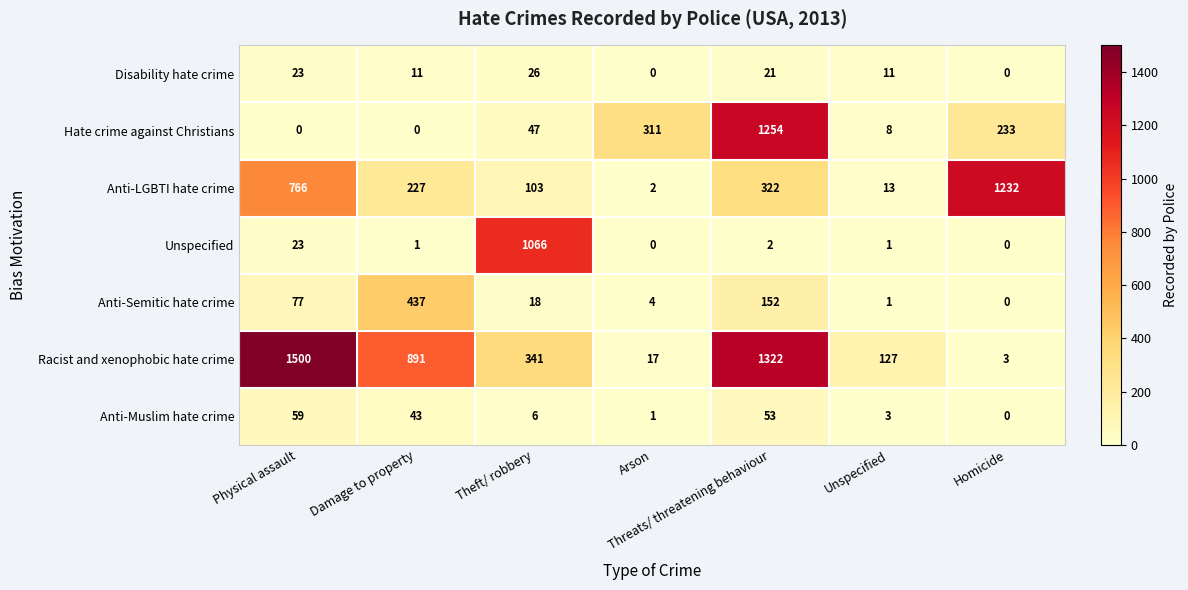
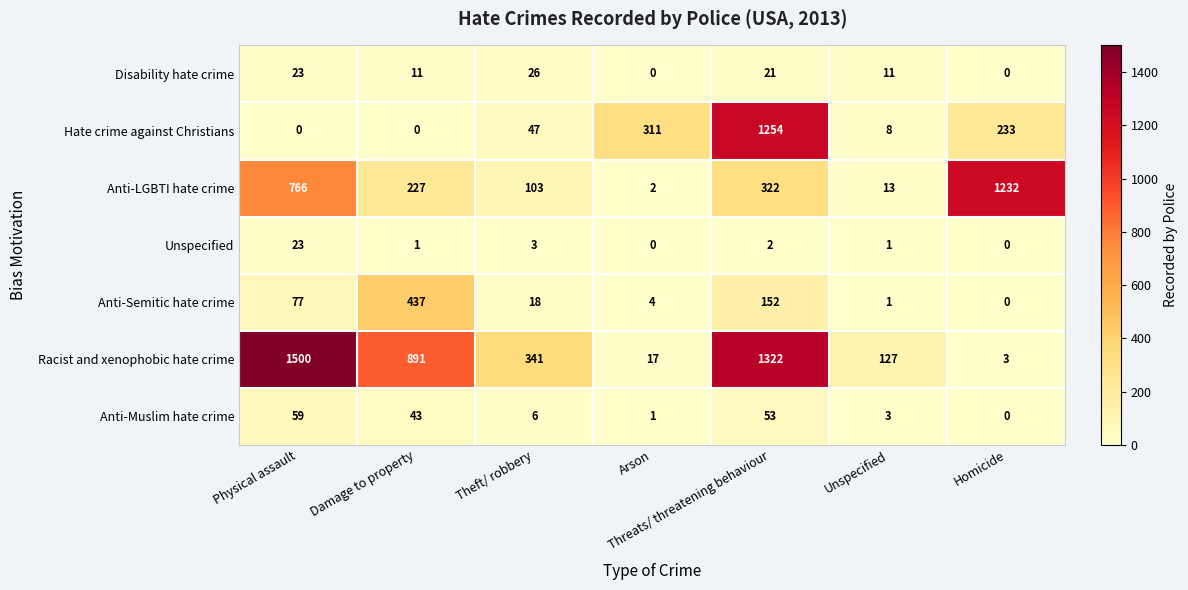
  {
    "Disability hate crime": {
      "Physical assault": 23,
      "Damage to property": 11,
      "Theft/ robbery": 26,
      "Arson": 0,
      "Threats/ threatening behaviour": 21,
      "Unspecified": 11,
      "Homicide": 0
    },
    "Hate crime against Christians": {
      "Physical assault": 0,
      "Damage to property": 0,
      "Theft/ robbery": 47,
      "Arson": 311,
      "Threats/ threatening behaviour": 1254,
      "Unspecified": 8,
      "Homicide": 233
    },
    "Anti-LGBTI hate crime": {
      "Physical assault": 766,
      "Damage to property": 227,
      "Theft/ robbery": 103,
      "Arson": 2,
      "Threats/ threatening behaviour": 322,
      "Unspecified": 13,
      "Homicide": 1232
    },
    "Unspecified": {
      "Physical assault": 23,
      "Damage to property": 1,
-     "Theft/ robbery": 1066,
+     "Theft/ robbery": 3,
      "Arson": 0,
      "Threats/ threatening behaviour": 2,
      "Unspecified": 1,
      "Homicide": 0
    },
    "Anti-Semitic hate crime": {
      "Physical assault": 77,
      "Damage to property": 437,
      "Theft/ robbery": 18,
      "Arson": 4,
      "Threats/ threatening behaviour": 152,
      "Unspecified": 1,
      "Homicide": 0
    },
    "Racist and xenophobic hate crime": {
      "Physical assault": 1500,
      "Damage to property": 891,
      "Theft/ robbery": 341,
      "Arson": 17,
      "Threats/ threatening behaviour": 1322,
      "Unspecified": 127,
      "Homicide": 3
    },
    "Anti-Muslim hate crime": {
      "Physical assault": 59,
      "Damage to property": 43,
      "Theft/ robbery": 6,
      "Arson": 1,
      "Threats/ threatening behaviour": 53,
      "Unspecified": 3,
      "Homicide": 0
    }
  }
